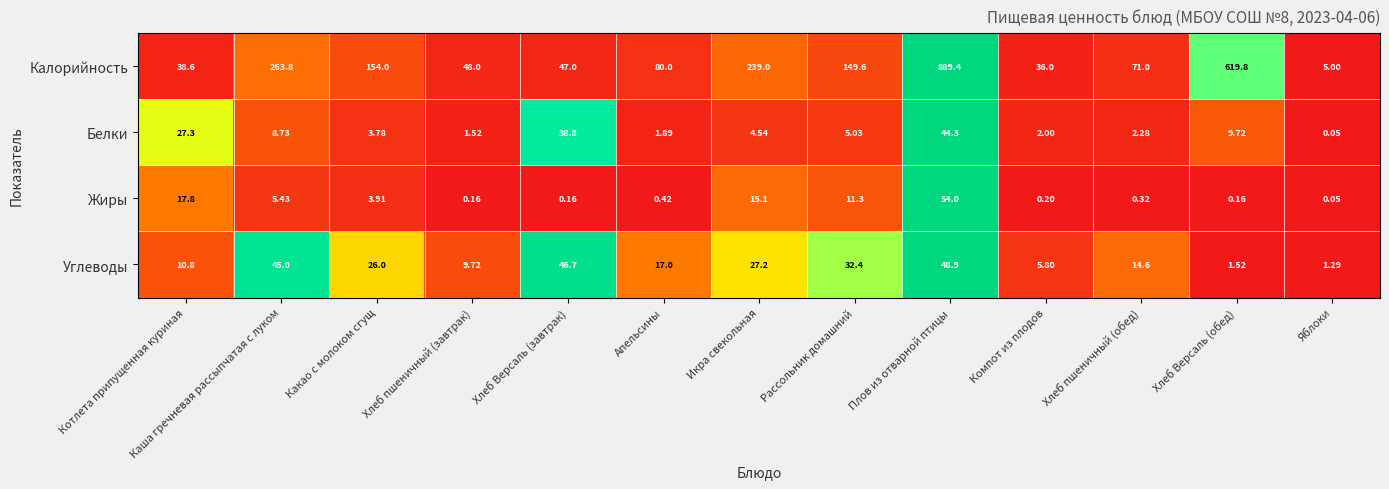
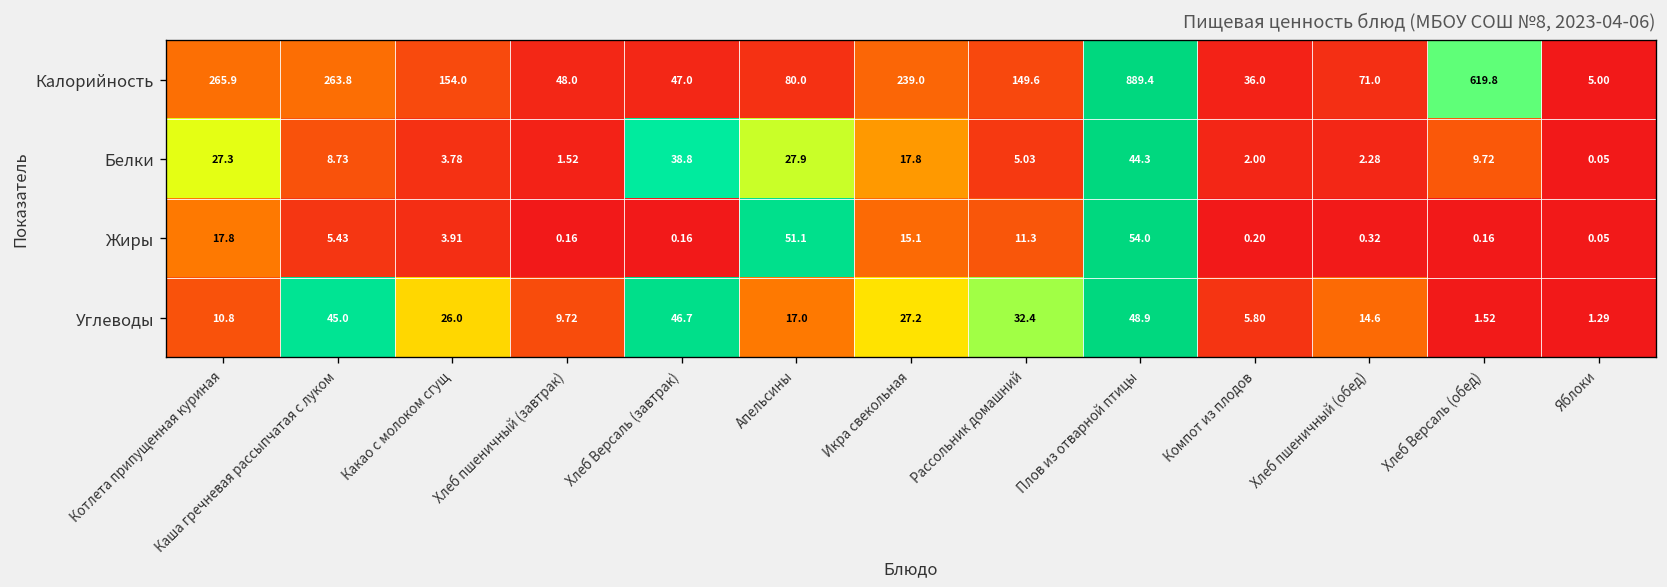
  {
    "Калорийность": {
-     "Котлета припущенная куриная": 38.6,
+     "Котлета припущенная куриная": 265.9,
      "Каша гречневая рассыпчатая с луком": 263.8,
      "Какао с молоком сгущ": 154.0,
      "Хлеб пшеничный (завтрак)": 48.0,
      "Хлеб Версаль (завтрак)": 47.0,
      "Апельсины": 80.0,
      "Икра свекольная": 239.0,
      "Рассольник домашний": 149.6,
      "Плов из отварной птицы": 889.4,
      "Компот из плодов": 36.0,
      "Хлеб пшеничный (обед)": 71.0,
      "Хлеб Версаль (обед)": 619.8,
      "Яблоки": 5.00
    },
    "Белки": {
      "Котлета припущенная куриная": 27.3,
      "Каша гречневая рассыпчатая с луком": 8.73,
      "Какао с молоком сгущ": 3.78,
      "Хлеб пшеничный (завтрак)": 1.52,
      "Хлеб Версаль (завтрак)": 38.8,
-     "Апельсины": 1.89,
-     "Икра свекольная": 4.54,
+     "Апельсины": 27.9,
+     "Икра свекольная": 17.8,
      "Рассольник домашний": 5.03,
      "Плов из отварной птицы": 44.3,
      "Компот из плодов": 2.00,
      "Хлеб пшеничный (обед)": 2.28,
      "Хлеб Версаль (обед)": 9.72,
      "Яблоки": 0.05
    },
    "Жиры": {
      "Котлета припущенная куриная": 17.8,
      "Каша гречневая рассыпчатая с луком": 5.43,
      "Какао с молоком сгущ": 3.91,
      "Хлеб пшеничный (завтрак)": 0.16,
      "Хлеб Версаль (завтрак)": 0.16,
-     "Апельсины": 0.42,
+     "Апельсины": 51.1,
      "Икра свекольная": 15.1,
      "Рассольник домашний": 11.3,
      "Плов из отварной птицы": 54.0,
      "Компот из плодов": 0.20,
      "Хлеб пшеничный (обед)": 0.32,
      "Хлеб Версаль (обед)": 0.16,
      "Яблоки": 0.05
    },
    "Углеводы": {
      "Котлета припущенная куриная": 10.8,
      "Каша гречневая рассыпчатая с луком": 45.0,
      "Какао с молоком сгущ": 26.0,
      "Хлеб пшеничный (завтрак)": 9.72,
      "Хлеб Версаль (завтрак)": 46.7,
      "Апельсины": 17.0,
      "Икра свекольная": 27.2,
      "Рассольник домашний": 32.4,
      "Плов из отварной птицы": 48.9,
      "Компот из плодов": 5.80,
      "Хлеб пшеничный (обед)": 14.6,
      "Хлеб Версаль (обед)": 1.52,
      "Яблоки": 1.29
    }
  }
